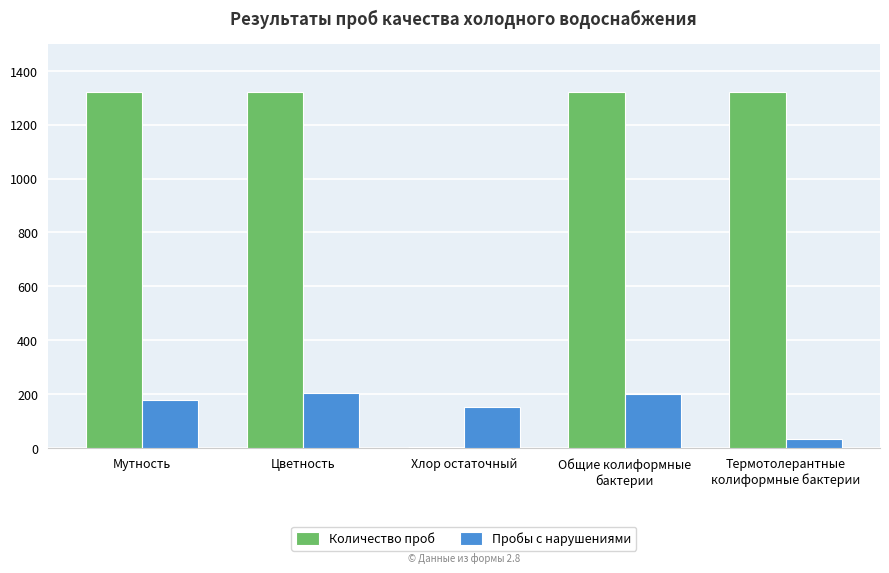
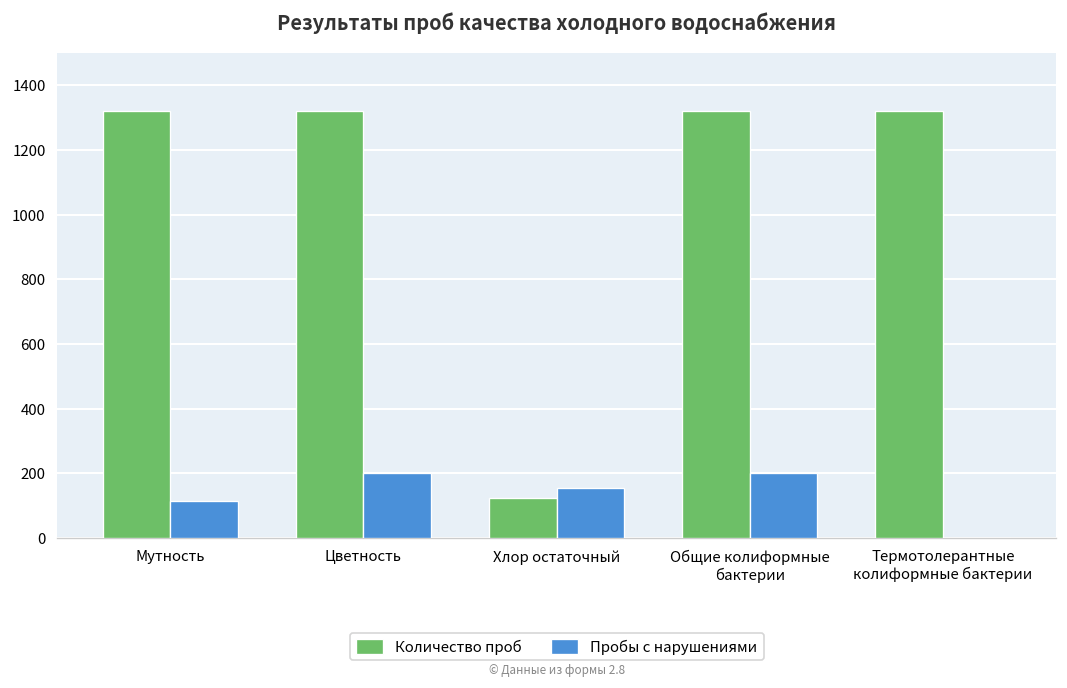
  {
    "Количество проб": {
      "Мутность": 1320,
      "Цветность": 1320,
-     "Хлор остаточный": 0,
+     "Хлор остаточный": 120,
      "Общие колиформные бактерии": 1320,
      "Термотолерантные колиформные бактерии": 1320
    },
    "Пробы с нарушениями": {
-     "Мутность": 180,
+     "Мутность": 110,
      "Цветность": 200,
      "Хлор остаточный": 150,
      "Общие колиформные бактерии": 200,
-     "Термотолерантные колиформные бактерии": 30
+     "Термотолерантные колиформные бактерии": 0
    }
  }
